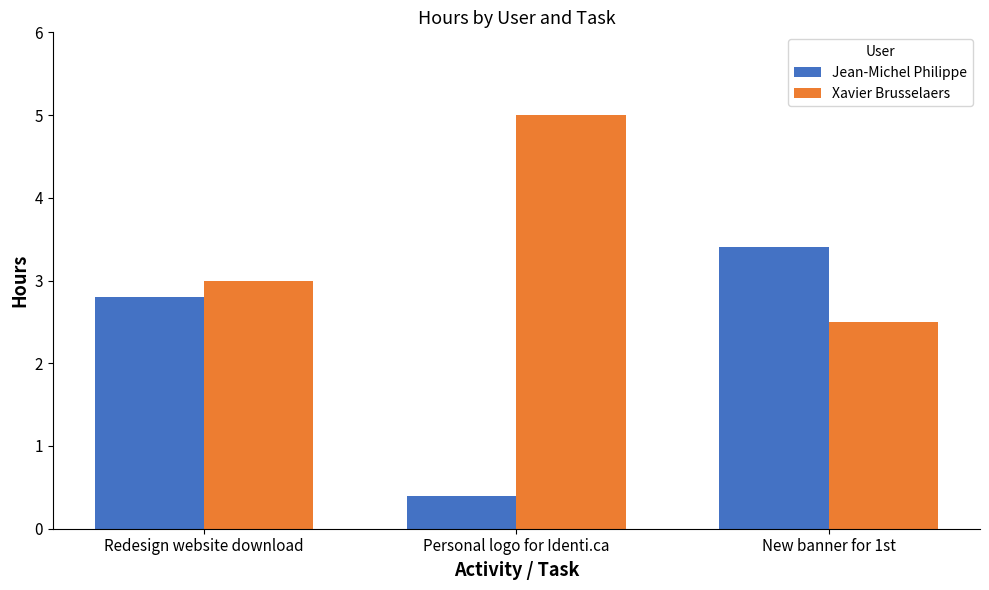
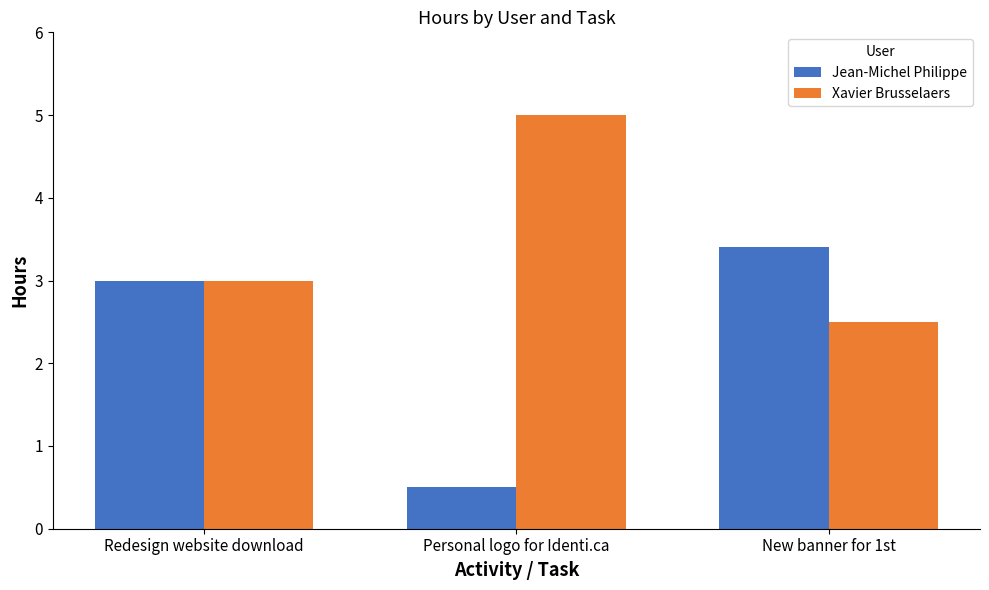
  {
    "Jean-Michel Philippe": {
-     "Redesign website download": 2.8,
-     "Personal logo for Identi.ca": 0.4,
+     "Redesign website download": 3.0,
+     "Personal logo for Identi.ca": 0.5,
      "New banner for 1st": 3.4
    },
    "Xavier Brusselaers": {
      "Redesign website download": 3.0,
      "Personal logo for Identi.ca": 5.0,
      "New banner for 1st": 2.5
    }
  }
